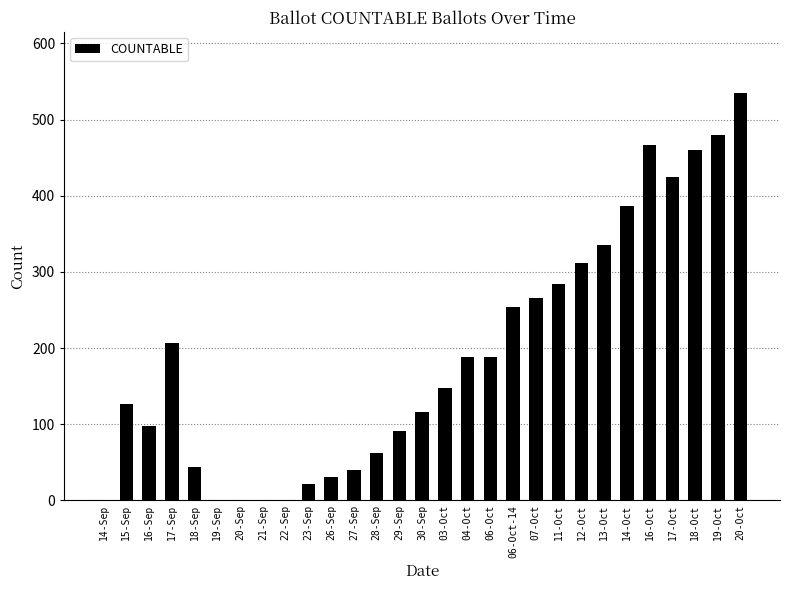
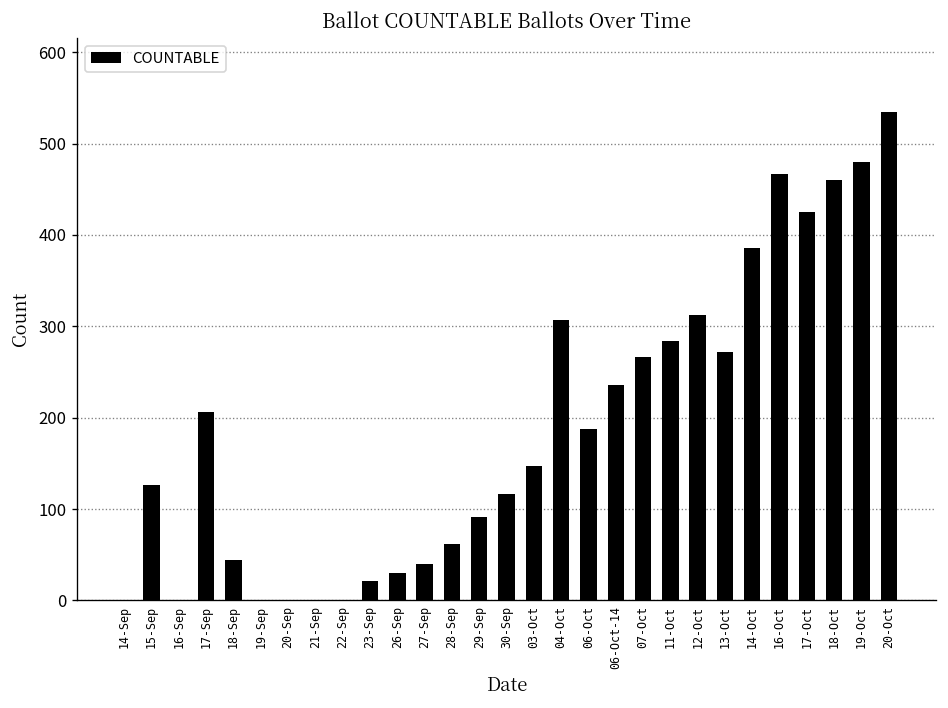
  {
    "14-Sep": 0,
    "15-Sep": 130,
-   "16-Sep": 100,
+   "16-Sep": 0,
    "17-Sep": 210,
    "18-Sep": 40,
    "19-Sep": 0,
    "20-Sep": 0,
    "21-Sep": 0,
    "22-Sep": 0,
    "23-Sep": 20,
    "26-Sep": 30,
    "27-Sep": 40,
    "28-Sep": 60,
    "29-Sep": 90,
    "30-Sep": 120,
    "03-Oct": 150,
-   "04-Oct": 190,
+   "04-Oct": 310,
    "06-Oct": 190,
-   "06-Oct-14": 250,
+   "06-Oct-14": 240,
    "07-Oct": 270,
    "11-Oct": 280,
    "12-Oct": 310,
-   "13-Oct": 340,
+   "13-Oct": 270,
    "14-Oct": 390,
    "16-Oct": 470,
    "17-Oct": 430,
    "18-Oct": 460,
    "19-Oct": 480,
    "20-Oct": 540
  }
